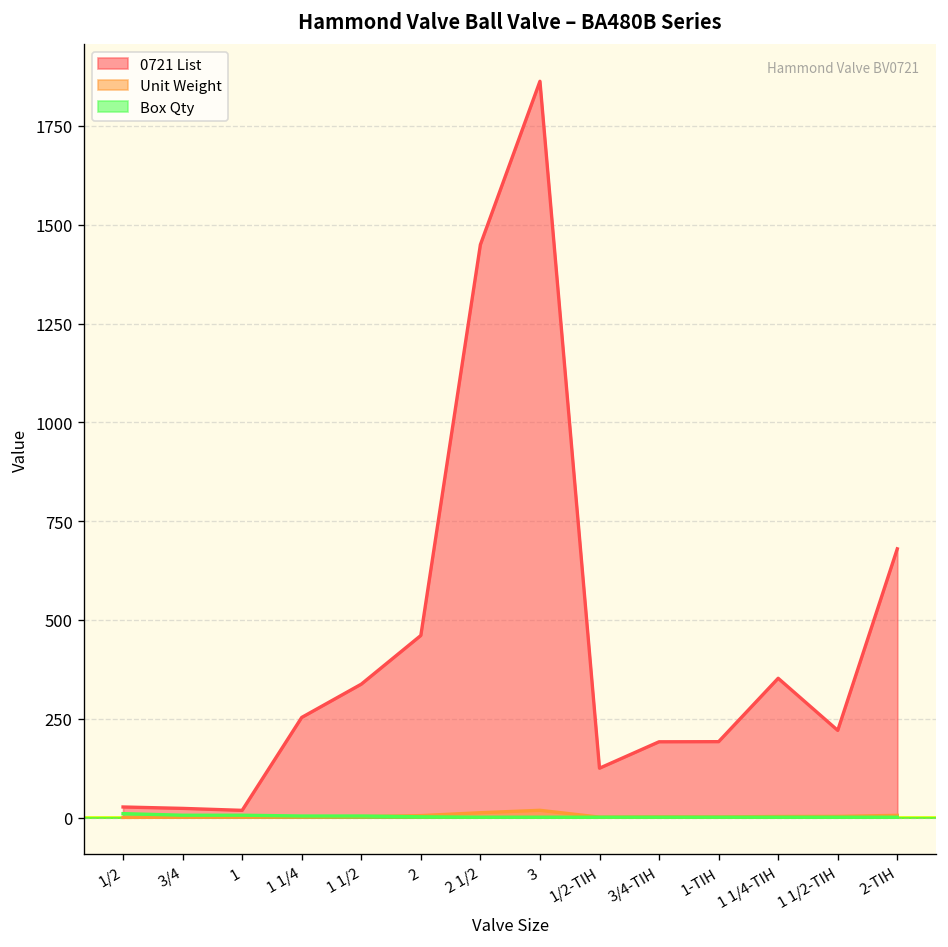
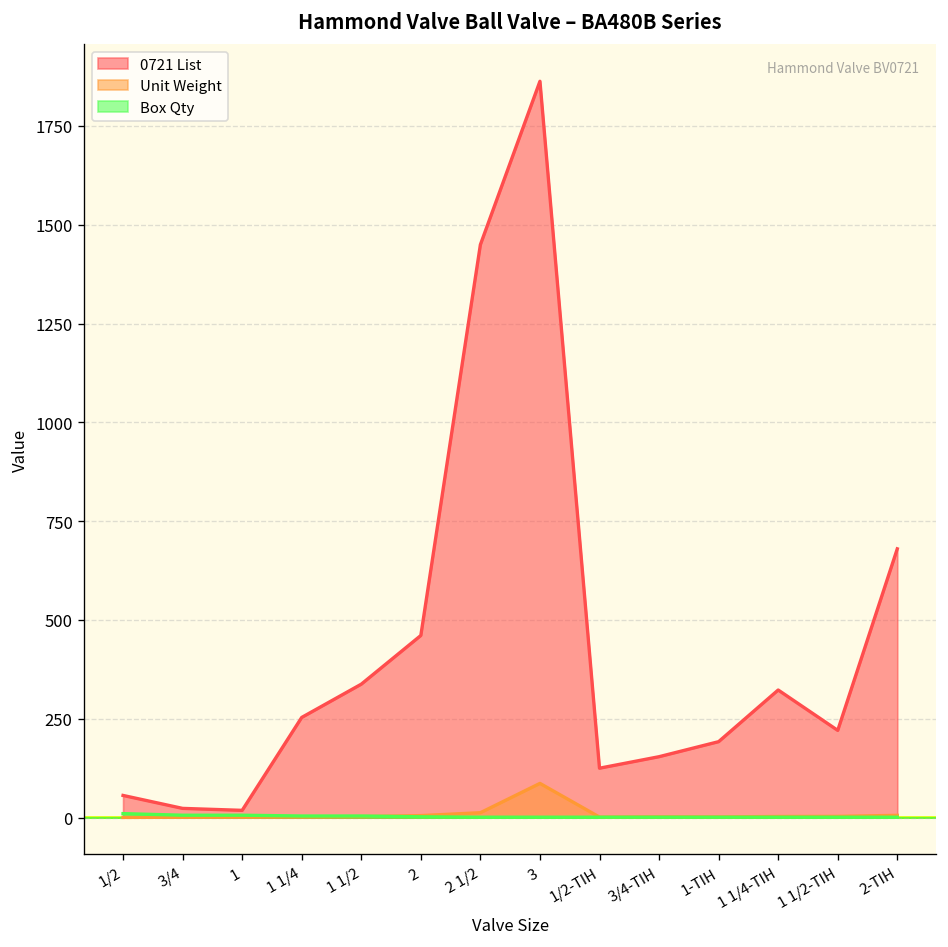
  {
    "0721 List": {
-     "1/2": 30,
+     "1/2": 60,
      "3/4": 20,
      "1": 20,
      "1 1/4": 250,
      "1 1/2": 340,
      "2": 460,
      "2 1/2": 1450,
      "3": 1860,
      "1/2-TIH": 120,
-     "3/4-TIH": 190,
+     "3/4-TIH": 150,
      "1-TIH": 190,
-     "1 1/4-TIH": 350,
+     "1 1/4-TIH": 320,
      "1 1/2-TIH": 220,
      "2-TIH": 680
    },
    "Unit Weight": {
      "1/2": 0,
      "2 1/2": 10,
-     "3": 20
+     "3": 90
    },
    "Box Qty": {
      "1/2": 10,
      "2 1/2": 0,
      "3": 0
    }
  }
